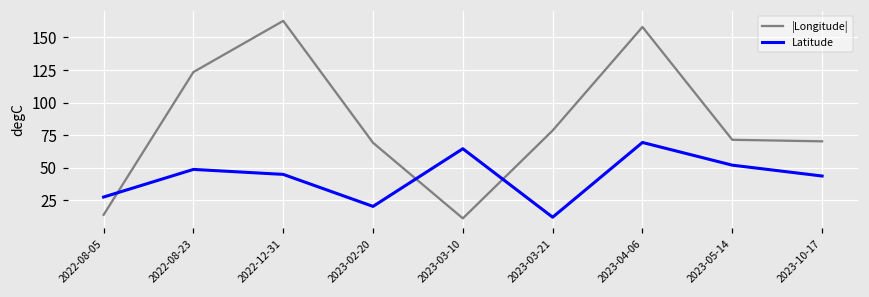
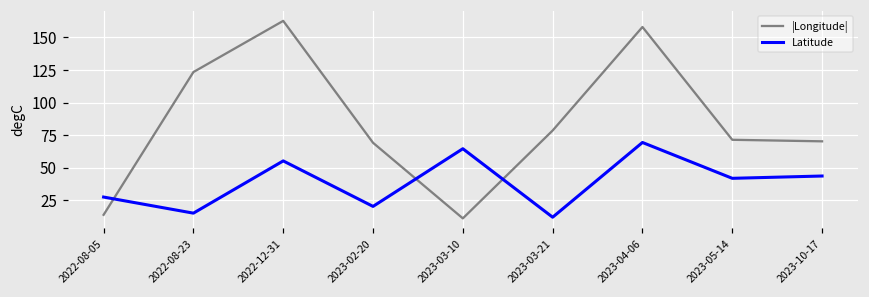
  {
    "|Longitude|": {
      "2022-08-05": 14,
      "2022-08-23": 123,
      "2022-12-31": 163,
      "2023-02-20": 69,
      "2023-03-10": 11,
      "2023-03-21": 79,
      "2023-04-06": 158,
      "2023-05-14": 71,
      "2023-10-17": 70
    },
    "Latitude": {
      "2022-08-05": 27,
-     "2022-08-23": 49,
-     "2022-12-31": 45,
+     "2022-08-23": 15,
+     "2022-12-31": 55,
      "2023-02-20": 20,
      "2023-03-10": 65,
      "2023-03-21": 12,
      "2023-04-06": 69,
-     "2023-05-14": 52,
+     "2023-05-14": 42,
      "2023-10-17": 44
    }
  }
